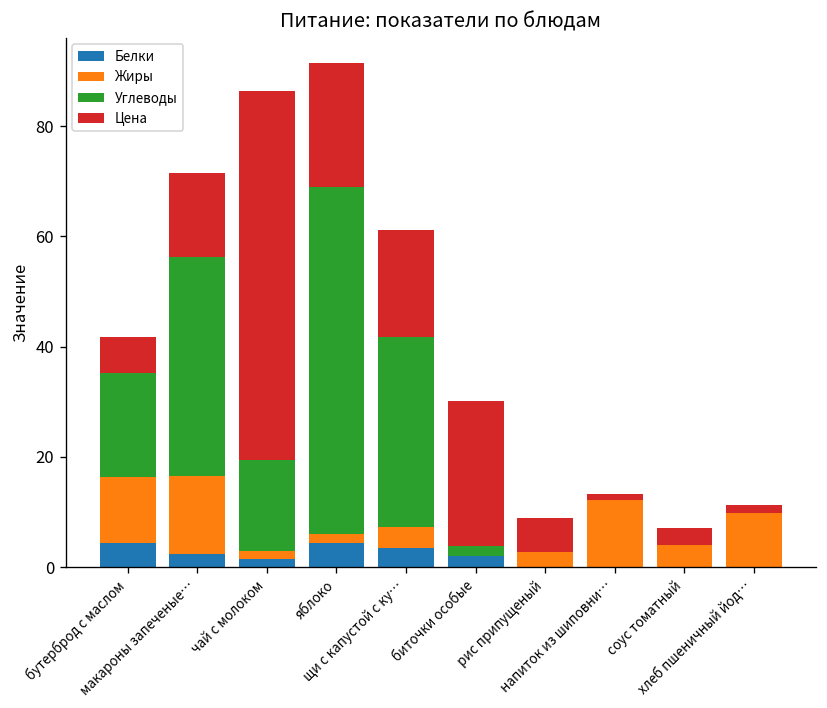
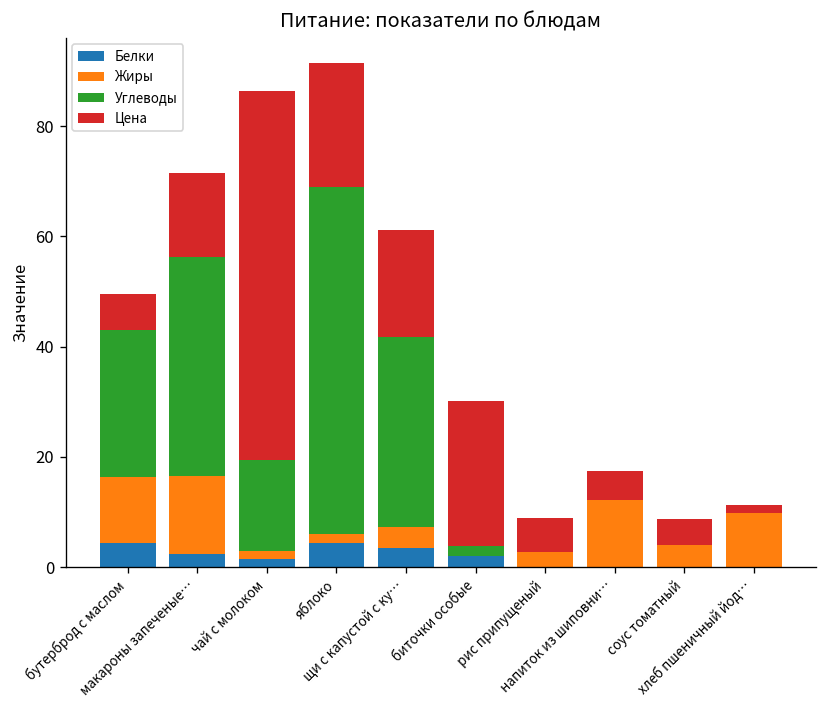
  {
    "Белки": {
      "бутерброд с маслом": 4,
      "макароны запеченые…": 2,
      "чай с молоком": 1,
      "яблоко": 4,
      "щи с капустой с ку…": 3,
      "биточки особые": 2,
      "рис припущеный": 0,
      "напиток из шиповни…": 0,
      "соус томатный": 0,
      "хлеб пшеничный йод…": 0
    },
    "Жиры": {
      "бутерброд с маслом": 12,
      "макароны запеченые…": 14,
      "чай с молоком": 2,
      "яблоко": 2,
      "щи с капустой с ку…": 4,
      "биточки особые": 0,
      "рис припущеный": 3,
      "напиток из шиповни…": 12,
      "соус томатный": 4,
      "хлеб пшеничный йод…": 10
    },
    "Углеводы": {
-     "бутерброд с маслом": 19,
+     "бутерброд с маслом": 27,
      "макароны запеченые…": 40,
      "чай с молоком": 16,
      "яблоко": 63,
      "щи с капустой с ку…": 35,
      "биточки особые": 2,
      "рис припущеный": 0,
      "напиток из шиповни…": 0,
      "соус томатный": 0,
      "хлеб пшеничный йод…": 0
    },
    "Цена": {
      "бутерброд с маслом": 7,
      "макароны запеченые…": 15,
      "чай с молоком": 67,
      "яблоко": 23,
      "щи с капустой с ку…": 19,
      "биточки особые": 26,
      "рис припущеный": 6,
-     "напиток из шиповни…": 1,
-     "соус томатный": 3,
+     "напиток из шиповни…": 5,
+     "соус томатный": 5,
      "хлеб пшеничный йод…": 1
    }
  }
